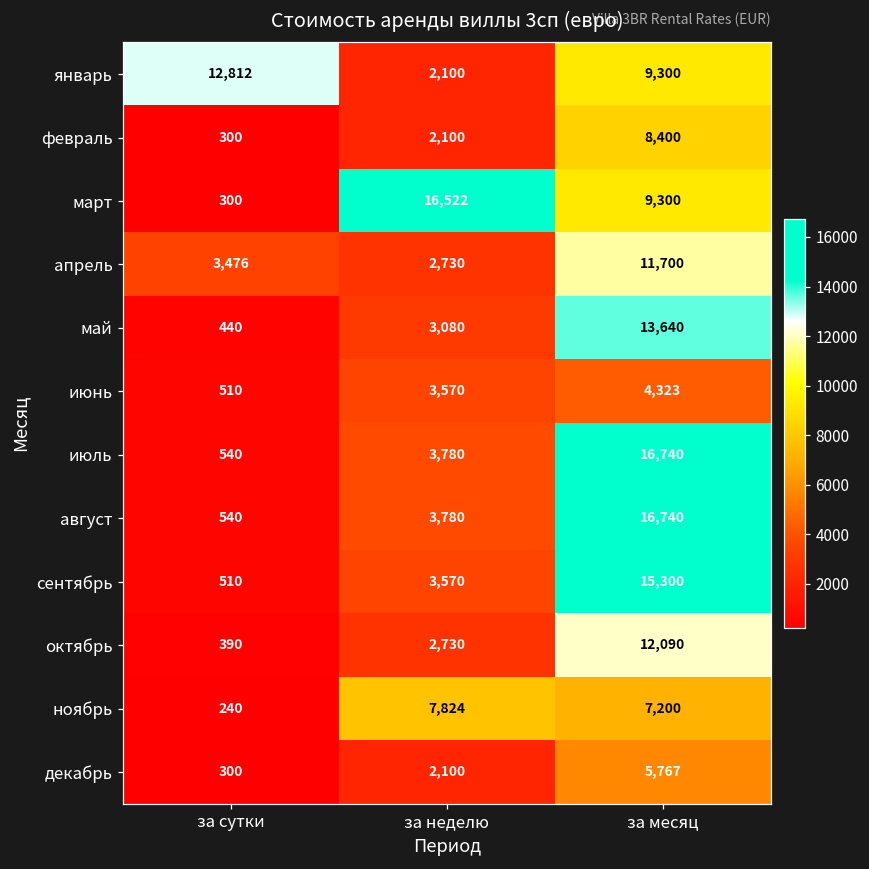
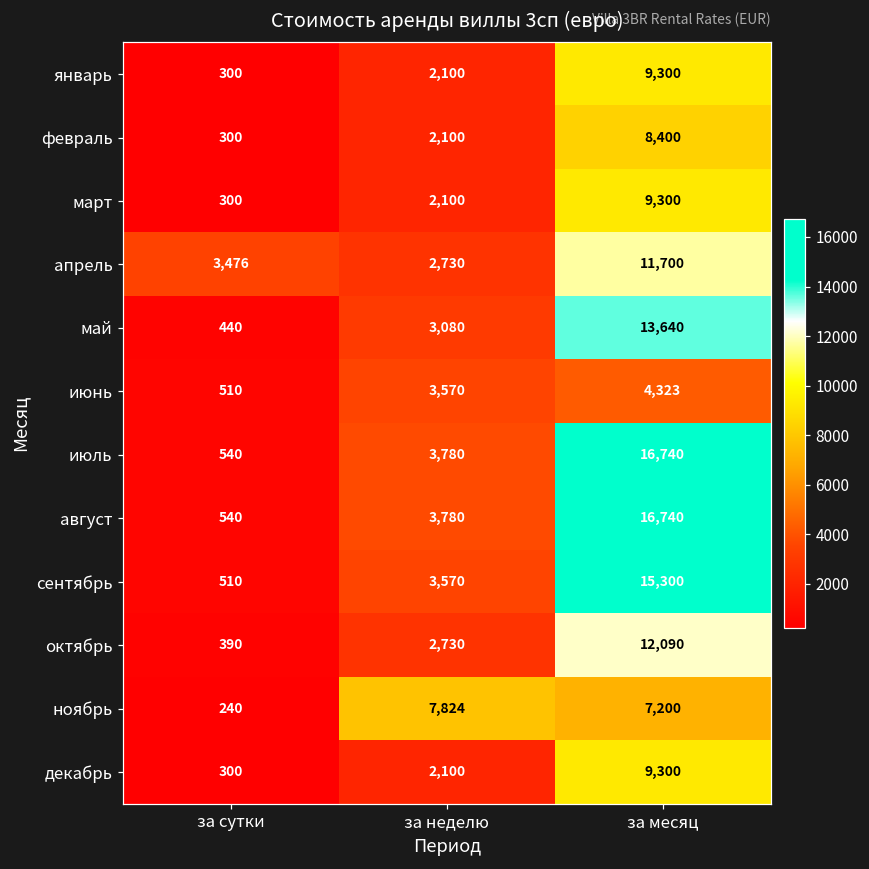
  {
    "январь": {
-     "за сутки": "12,812",
+     "за сутки": "300",
      "за неделю": "2,100",
      "за месяц": "9,300"
    },
    "февраль": {
      "за сутки": "300",
      "за неделю": "2,100",
      "за месяц": "8,400"
    },
    "март": {
      "за сутки": "300",
-     "за неделю": "16,522",
+     "за неделю": "2,100",
      "за месяц": "9,300"
    },
    "апрель": {
      "за сутки": "3,476",
      "за неделю": "2,730",
      "за месяц": "11,700"
    },
    "май": {
      "за сутки": "440",
      "за неделю": "3,080",
      "за месяц": "13,640"
    },
    "июнь": {
      "за сутки": "510",
      "за неделю": "3,570",
      "за месяц": "4,323"
    },
    "июль": {
      "за сутки": "540",
      "за неделю": "3,780",
      "за месяц": "16,740"
    },
    "август": {
      "за сутки": "540",
      "за неделю": "3,780",
      "за месяц": "16,740"
    },
    "сентябрь": {
      "за сутки": "510",
      "за неделю": "3,570",
      "за месяц": "15,300"
    },
    "октябрь": {
      "за сутки": "390",
      "за неделю": "2,730",
      "за месяц": "12,090"
    },
    "ноябрь": {
      "за сутки": "240",
      "за неделю": "7,824",
      "за месяц": "7,200"
    },
    "декабрь": {
      "за сутки": "300",
      "за неделю": "2,100",
-     "за месяц": "5,767"
+     "за месяц": "9,300"
    }
  }
